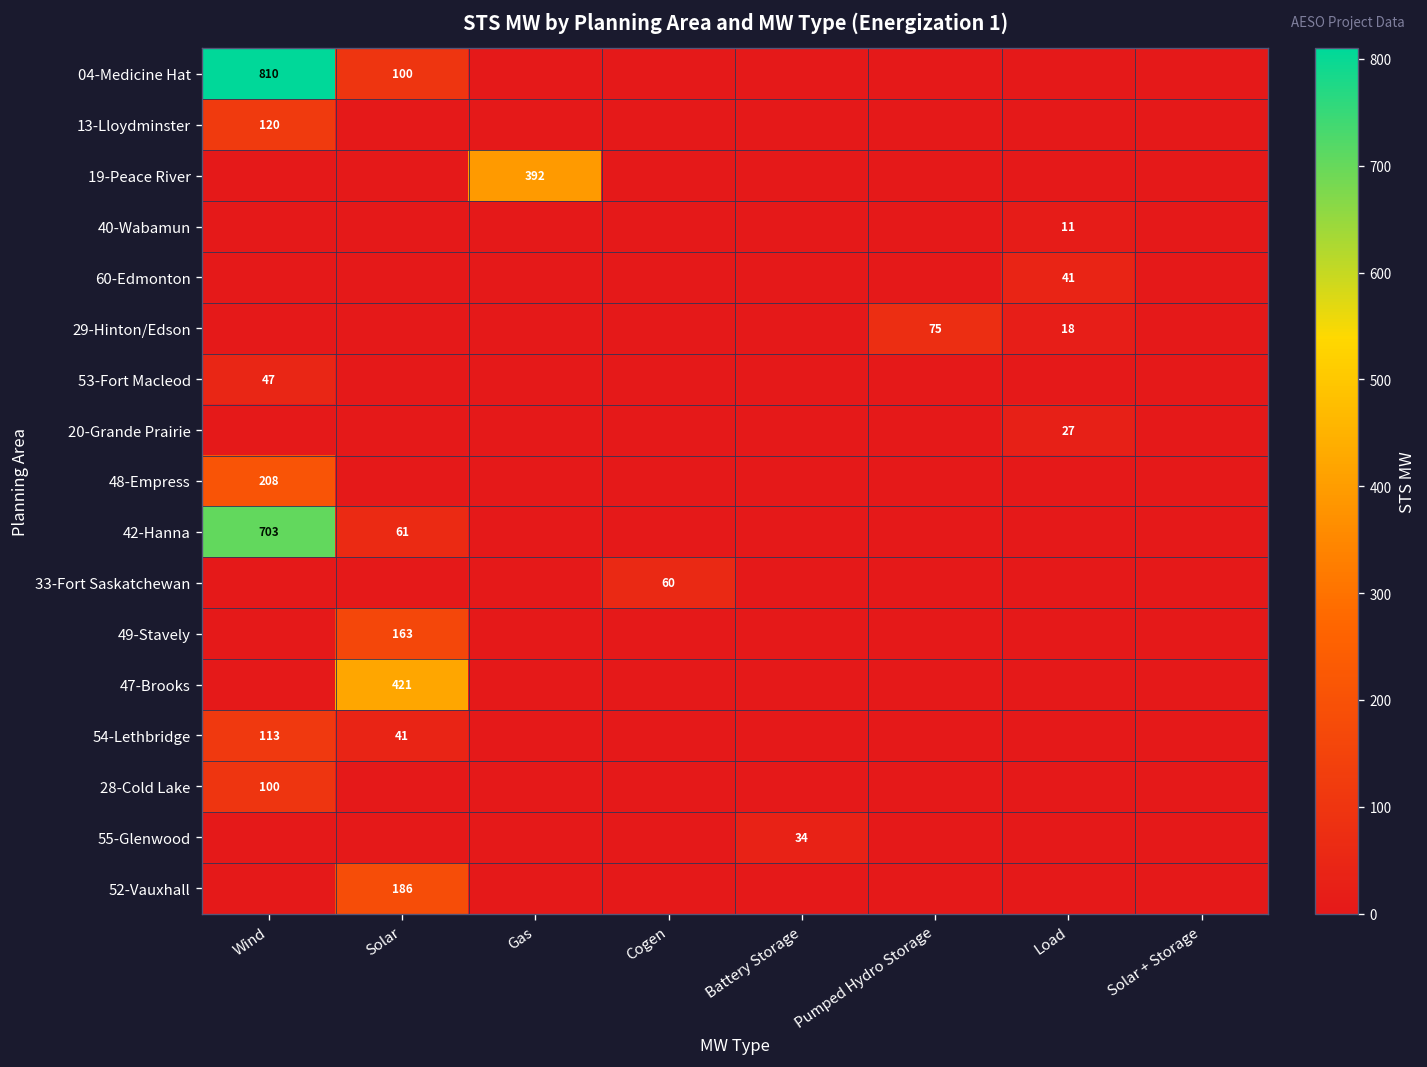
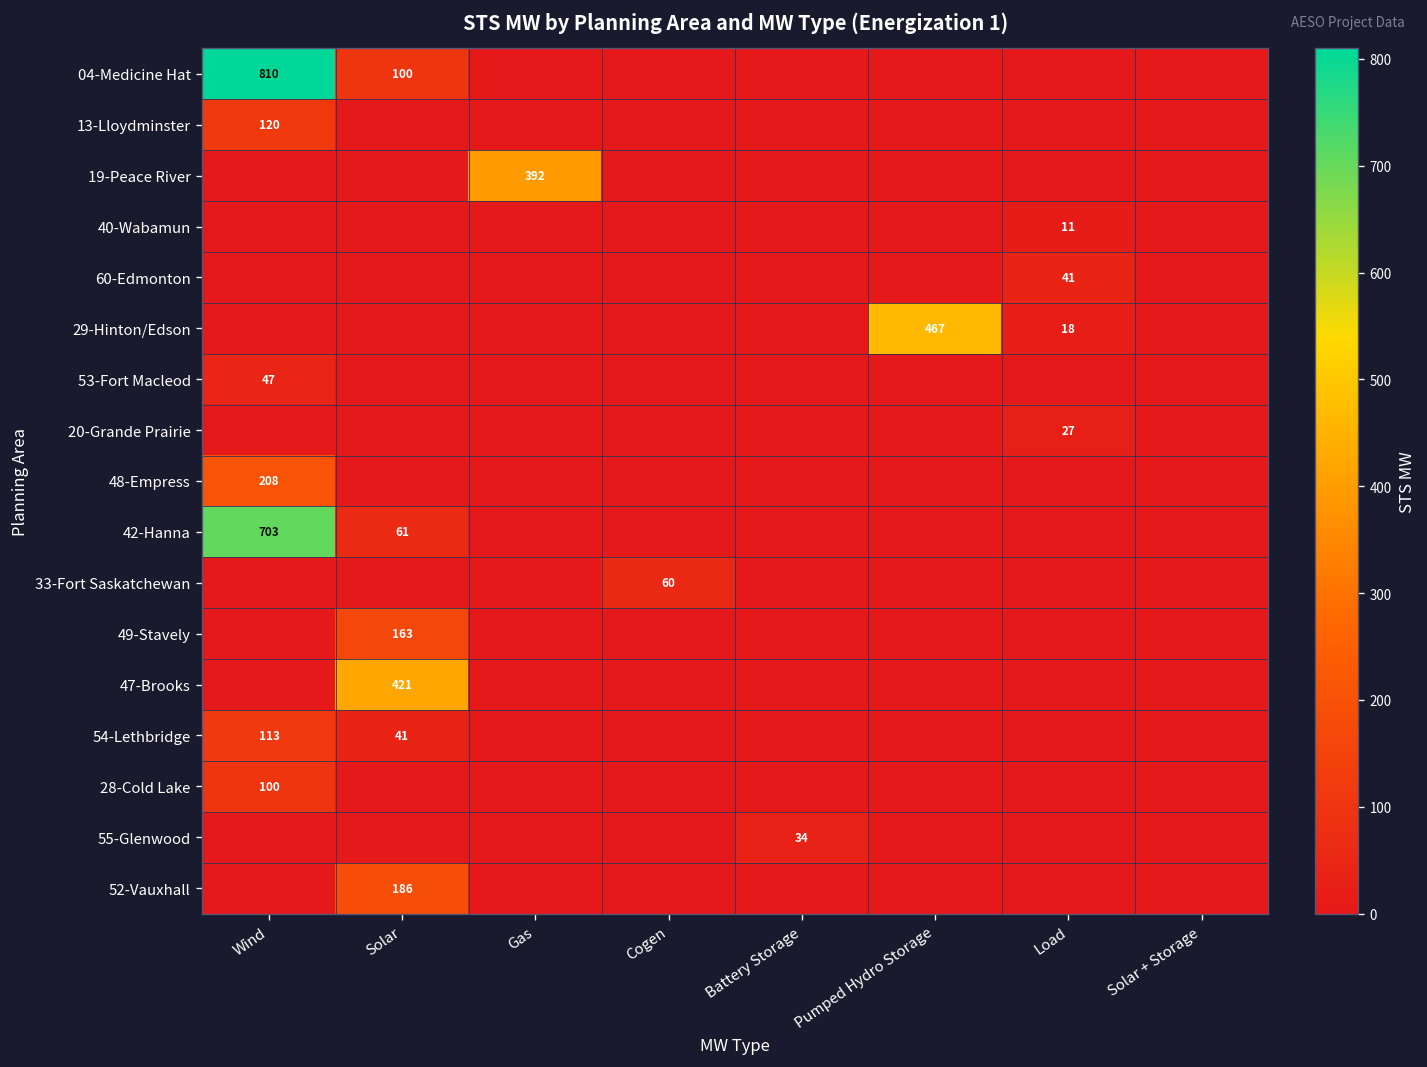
  {
    "04-Medicine Hat": {
      "Wind": 810,
      "Solar": 100
    },
    "13-Lloydminster": {
      "Wind": 120
    },
    "19-Peace River": {
      "Gas": 392
    },
    "40-Wabamun": {
      "Load": 11
    },
    "60-Edmonton": {
      "Load": 41
    },
    "29-Hinton/Edson": {
-     "Pumped Hydro Storage": 75,
+     "Pumped Hydro Storage": 467,
      "Load": 18
    },
    "53-Fort Macleod": {
      "Wind": 47
    },
    "20-Grande Prairie": {
      "Load": 27
    },
    "48-Empress": {
      "Wind": 208
    },
    "42-Hanna": {
      "Wind": 703,
      "Solar": 61
    },
    "33-Fort Saskatchewan": {
      "Cogen": 60
    },
    "49-Stavely": {
      "Solar": 163
    },
    "47-Brooks": {
      "Solar": 421
    },
    "54-Lethbridge": {
      "Wind": 113,
      "Solar": 41
    },
    "28-Cold Lake": {
      "Wind": 100
    },
    "55-Glenwood": {
      "Battery Storage": 34
    },
    "52-Vauxhall": {
      "Solar": 186
    }
  }
